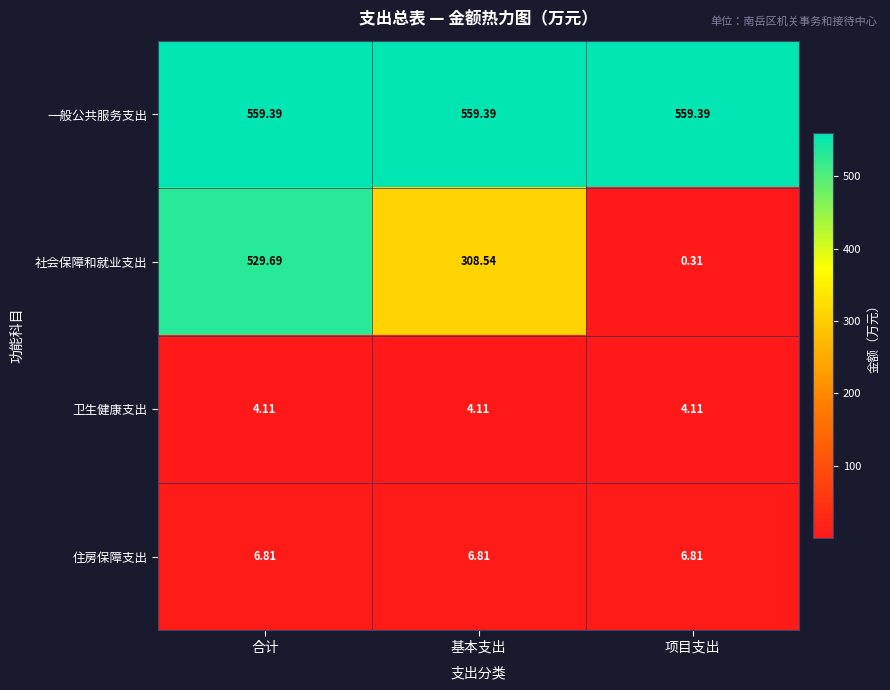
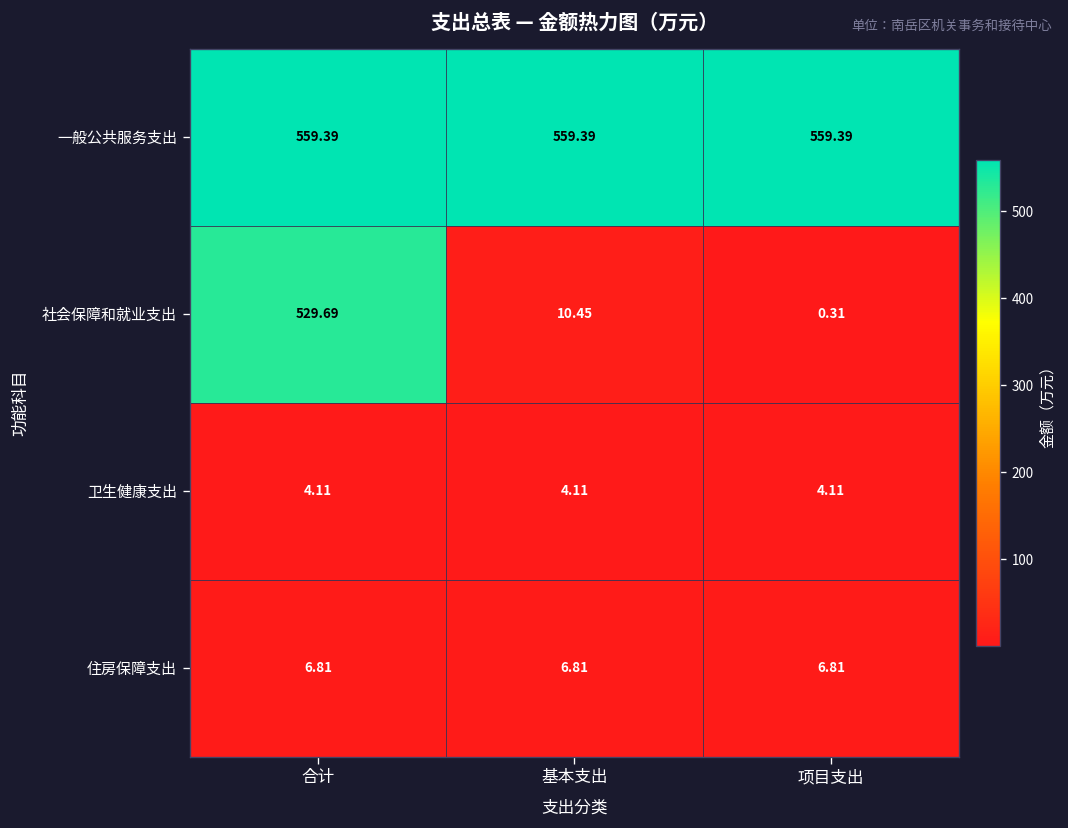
  {
    "一般公共服务支出": {
      "合计": 559.39,
      "基本支出": 559.39,
      "项目支出": 559.39
    },
    "社会保障和就业支出": {
      "合计": 529.69,
-     "基本支出": 308.54,
+     "基本支出": 10.45,
      "项目支出": 0.31
    },
    "卫生健康支出": {
      "合计": 4.11,
      "基本支出": 4.11,
      "项目支出": 4.11
    },
    "住房保障支出": {
      "合计": 6.81,
      "基本支出": 6.81,
      "项目支出": 6.81
    }
  }
